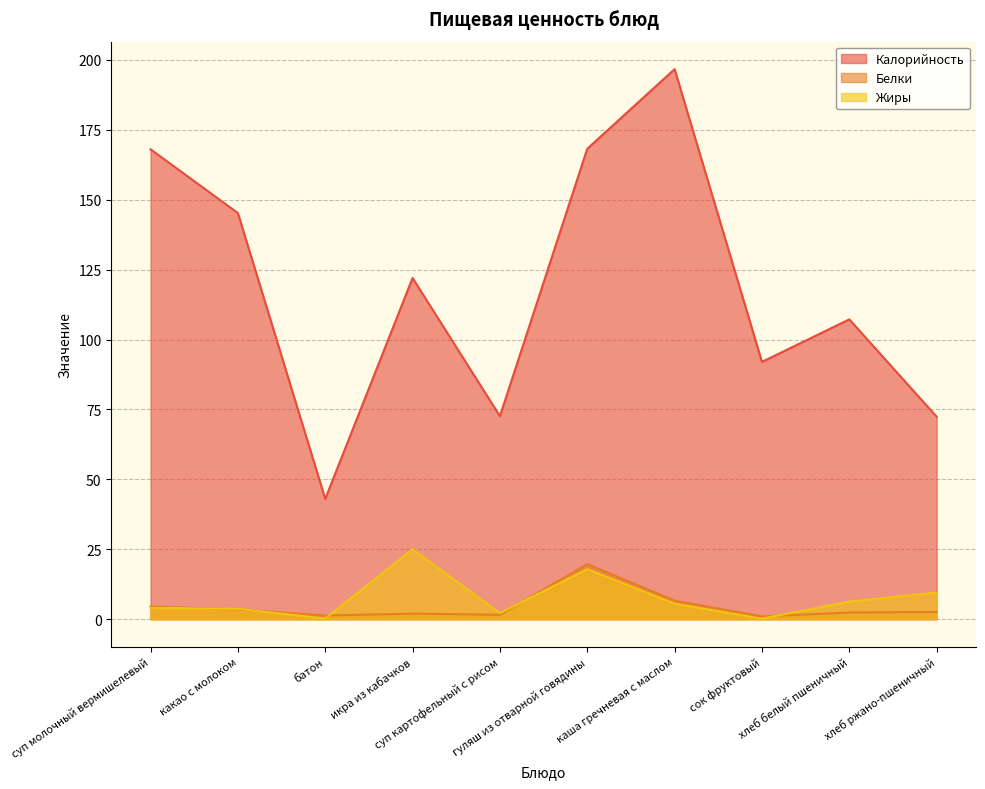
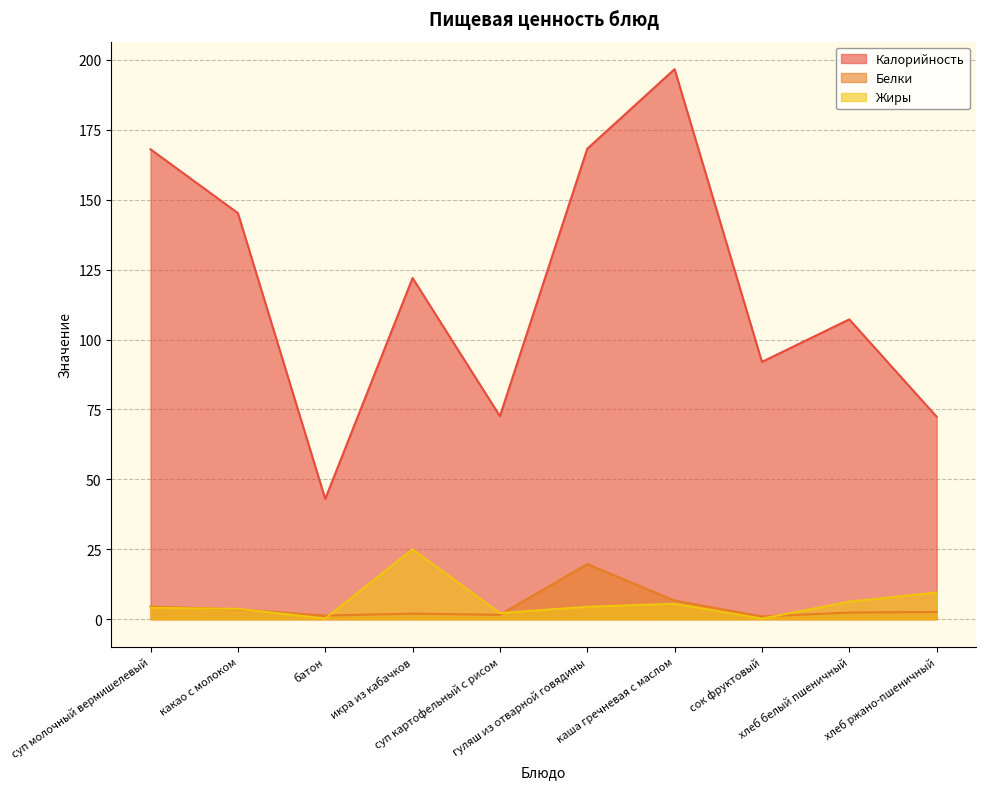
  {
    "Жиры": {
      "батон": 0,
      "икра из кабачков": 25,
-     "гуляш из отварной говядины": 18,
+     "гуляш из отварной говядины": 4,
      "каша гречневая с маслом": 6,
      "хлеб белый пшеничный": 6,
      "хлеб ржано-пшеничный": 10
    }
  }
